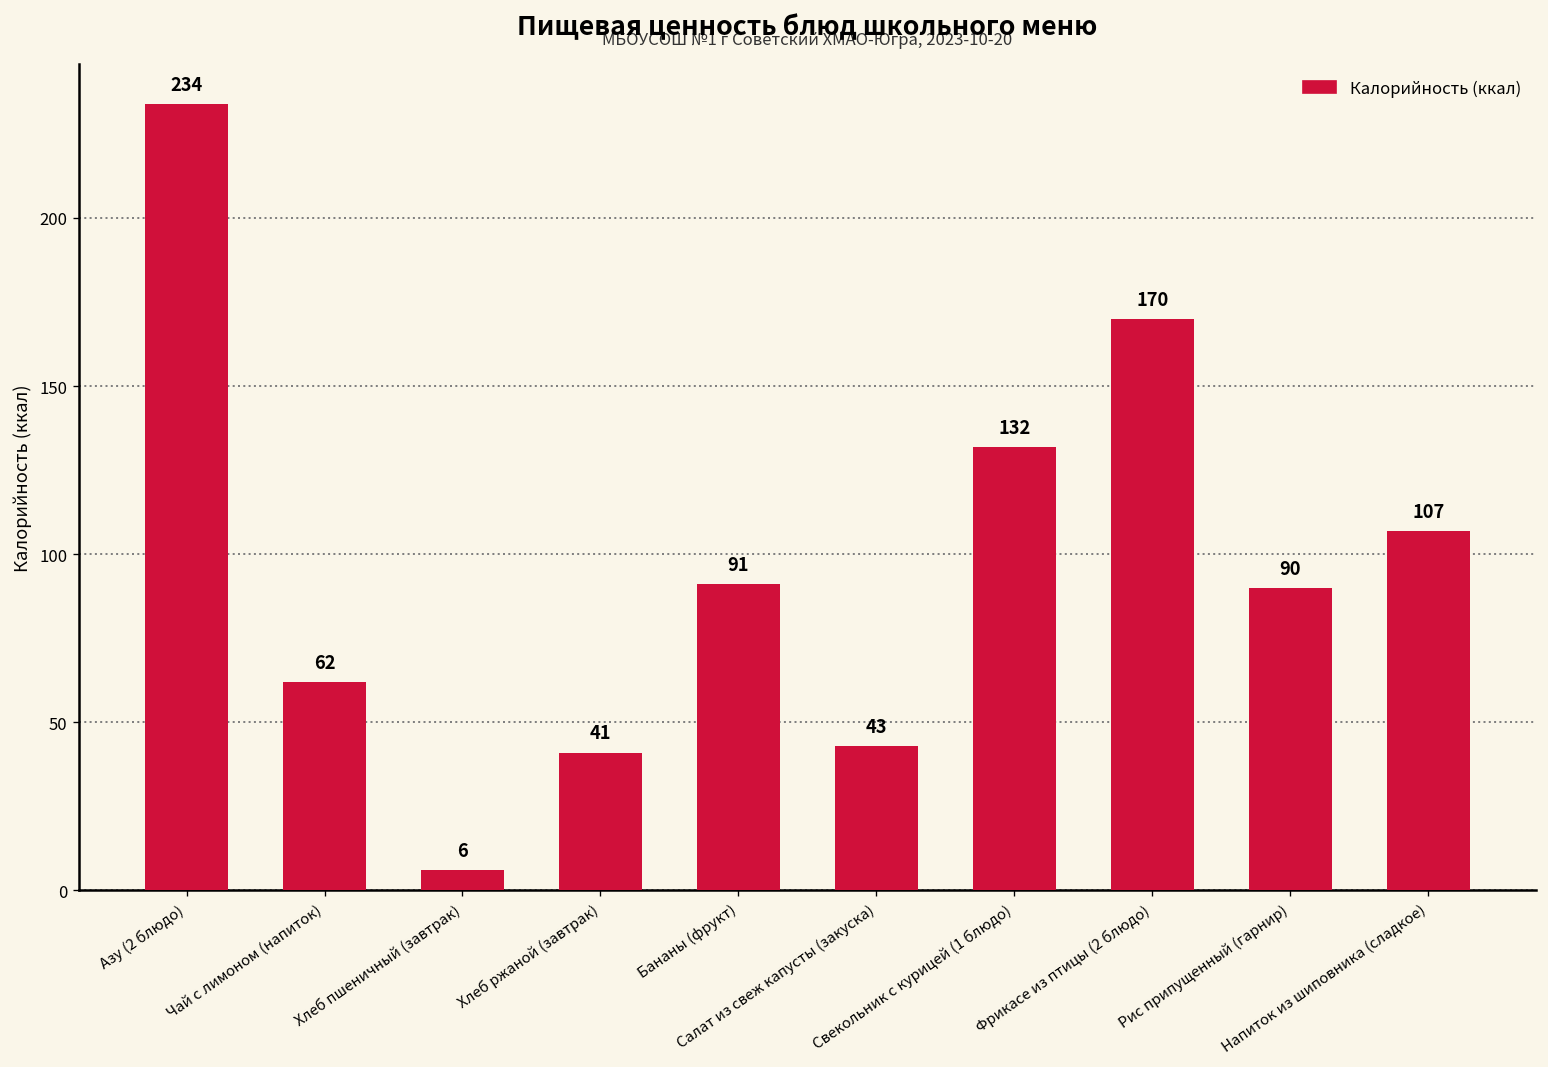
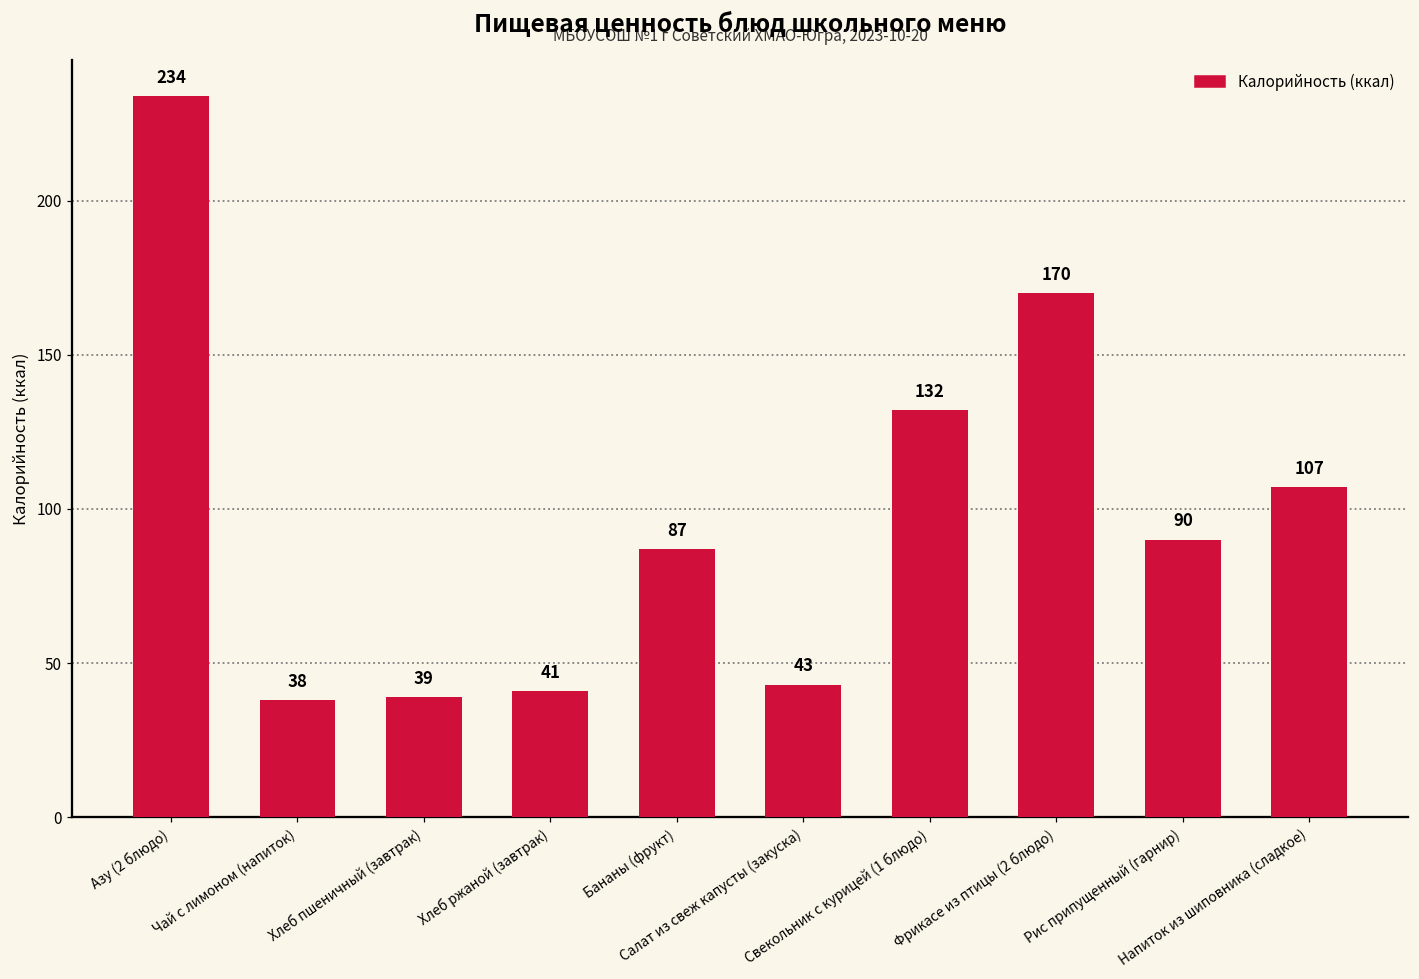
  {
    "Азу (2 блюдо)": 234,
-   "Чай с лимоном (напиток)": 62,
-   "Хлеб пшеничный (завтрак)": 6,
+   "Чай с лимоном (напиток)": 38,
+   "Хлеб пшеничный (завтрак)": 39,
    "Хлеб ржаной (завтрак)": 41,
-   "Бананы (фрукт)": 91,
+   "Бананы (фрукт)": 87,
    "Салат из свеж капусты (закуска)": 43,
    "Свекольник с курицей (1 блюдо)": 132,
    "Фрикасе из птицы (2 блюдо)": 170,
    "Рис припущенный (гарнир)": 90,
    "Напиток из шиповника (сладкое)": 107
  }
